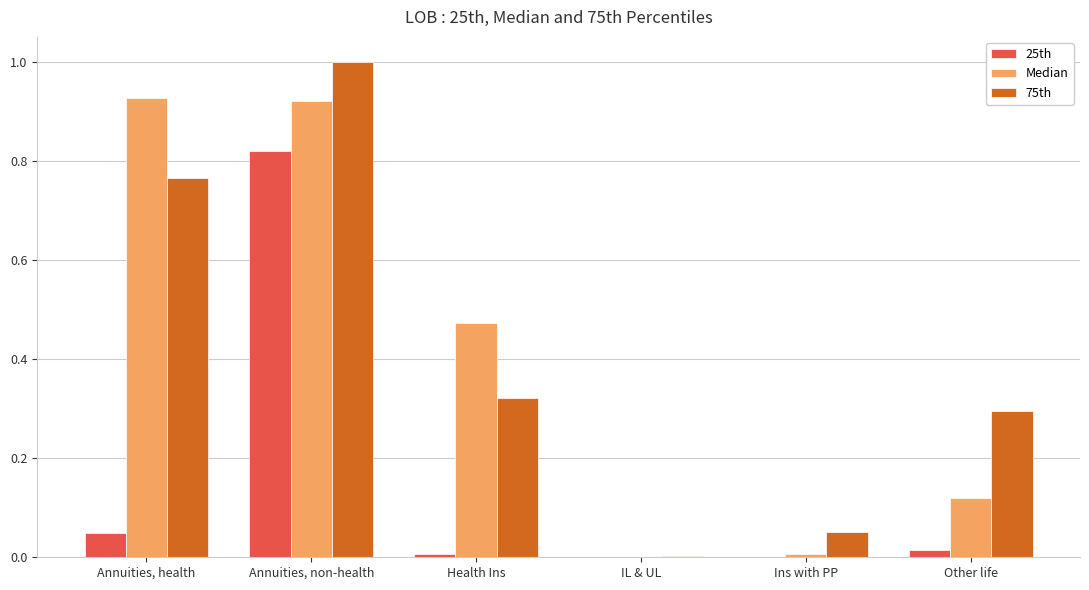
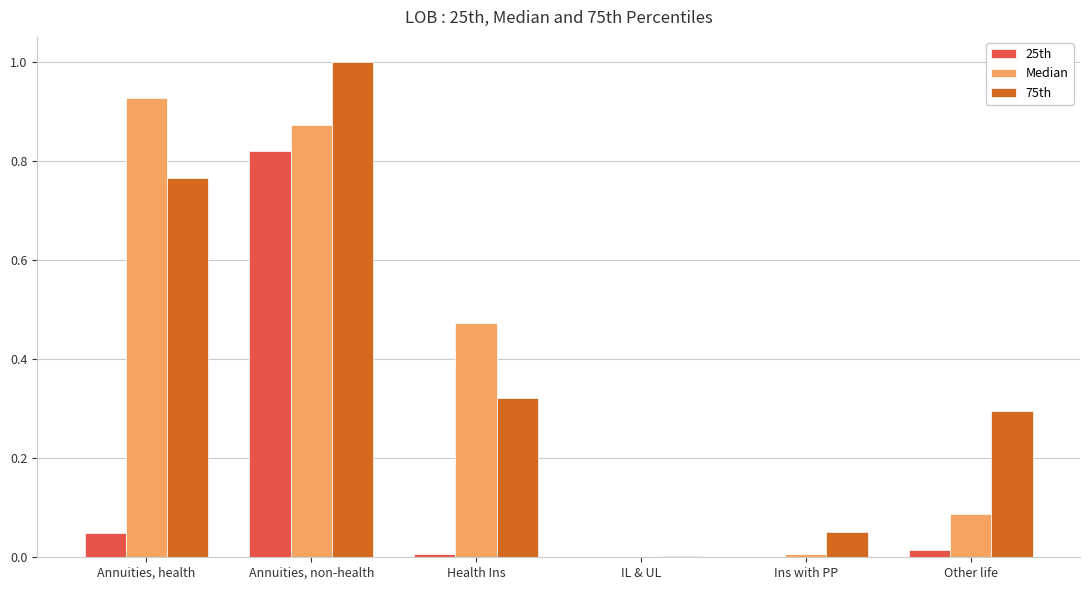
  {
    "Median": {
      "Annuities, health": 0.93,
-     "Annuities, non-health": 0.92,
+     "Annuities, non-health": 0.87,
      "Health Ins": 0.47,
      "Ins with PP": 0.01,
-     "Other life": 0.12
+     "Other life": 0.09
    }
  }
